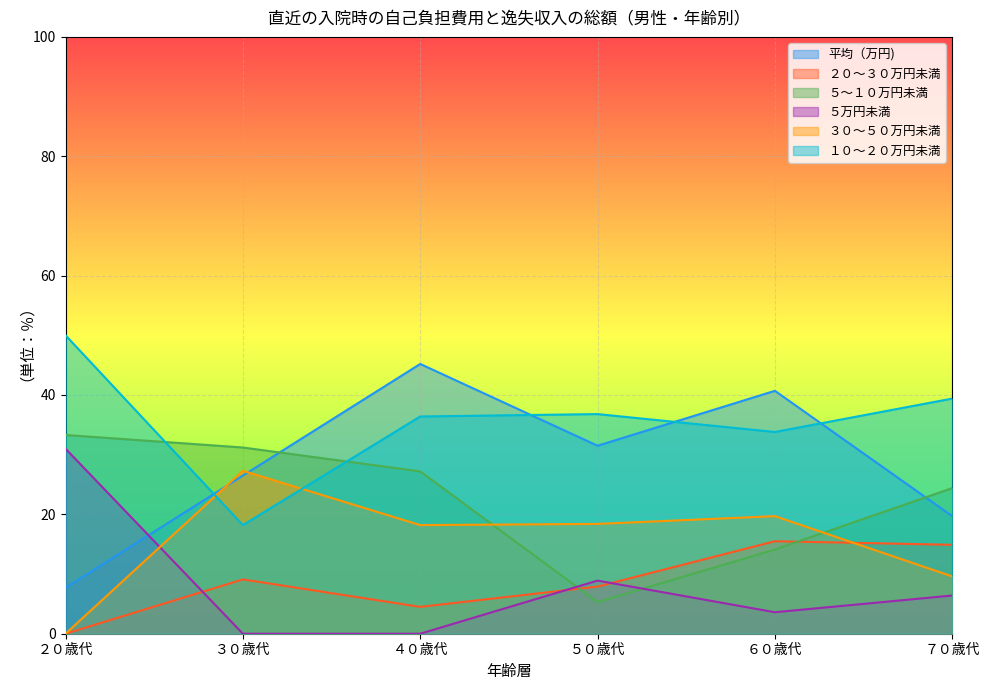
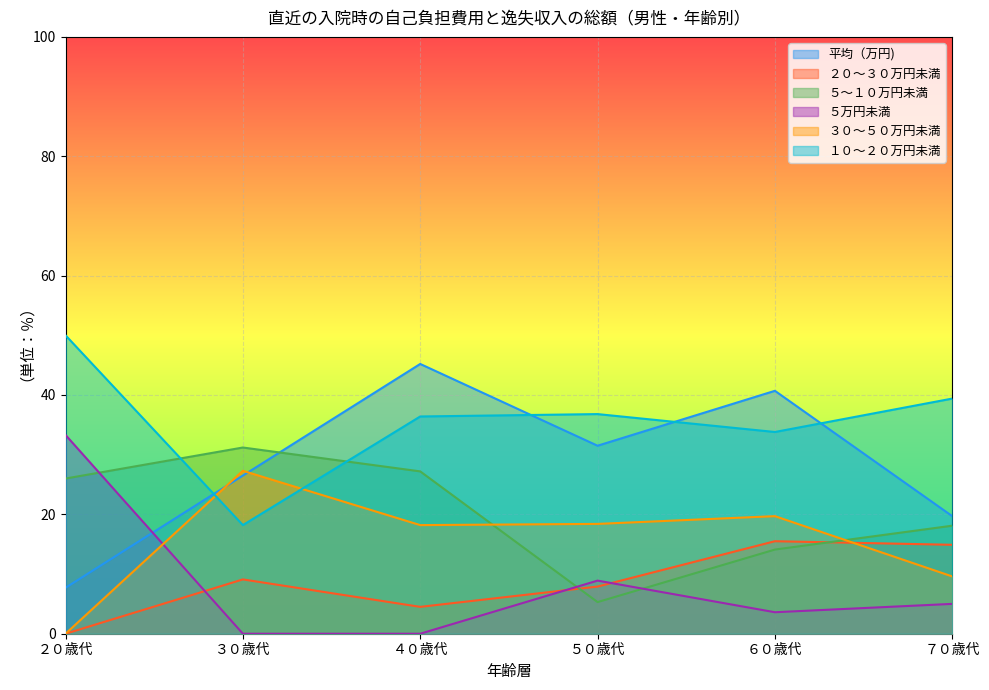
  {
    "５～１０万円未満": {
-     "２０歳代": 33,
+     "２０歳代": 26,
      "３０歳代": 31,
      "４０歳代": 27,
      "５０歳代": 5,
      "６０歳代": 14,
-     "７０歳代": 24
+     "７０歳代": 18
    },
    "５万円未満": {
-     "２０歳代": 31,
+     "２０歳代": 33,
      "３０歳代": 0,
      "４０歳代": 0,
      "５０歳代": 9,
      "６０歳代": 4,
-     "７０歳代": 6
+     "７０歳代": 5
    }
  }
